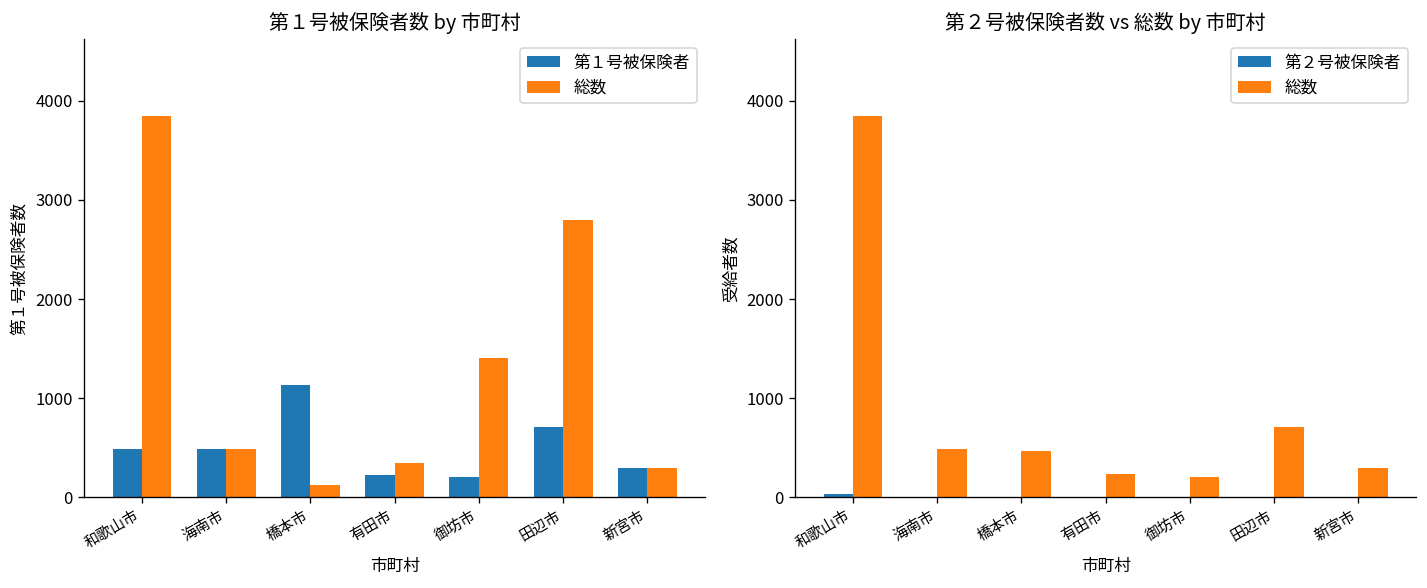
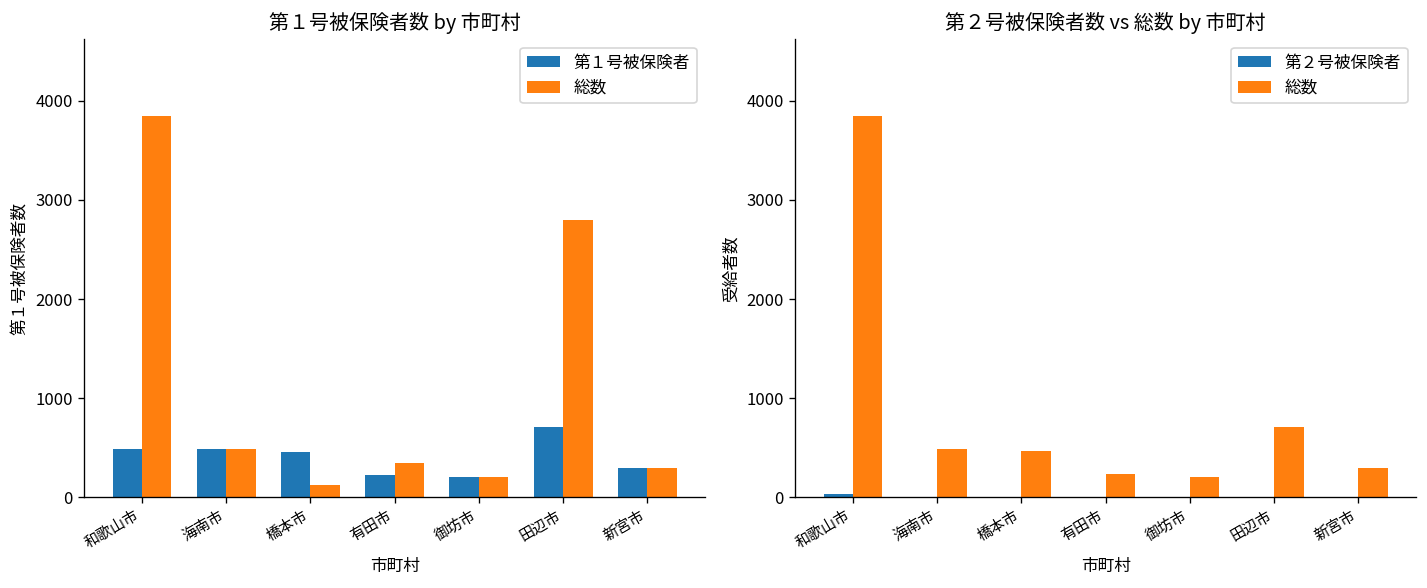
  {
    "第１号被保険者数 by 市町村": {
      "第１号被保険者": {
        "和歌山市": 500,
        "海南市": 500,
-       "橋本市": 1100,
+       "橋本市": 500,
        "有田市": 200,
        "御坊市": 200,
        "田辺市": 700,
        "新宮市": 300
      },
      "総数": {
        "和歌山市": 3800,
        "海南市": 500,
        "橋本市": 100,
        "有田市": 300,
-       "御坊市": 1400,
+       "御坊市": 200,
        "田辺市": 2800,
        "新宮市": 300
      }
    },
    "第２号被保険者数 vs 総数 by 市町村": {
      "第２号被保険者": {
        "和歌山市": 0
      },
      "総数": {
        "和歌山市": 3800,
        "海南市": 500,
        "橋本市": 500,
        "有田市": 200,
        "御坊市": 200,
        "田辺市": 700,
        "新宮市": 300
      }
    }
  }
